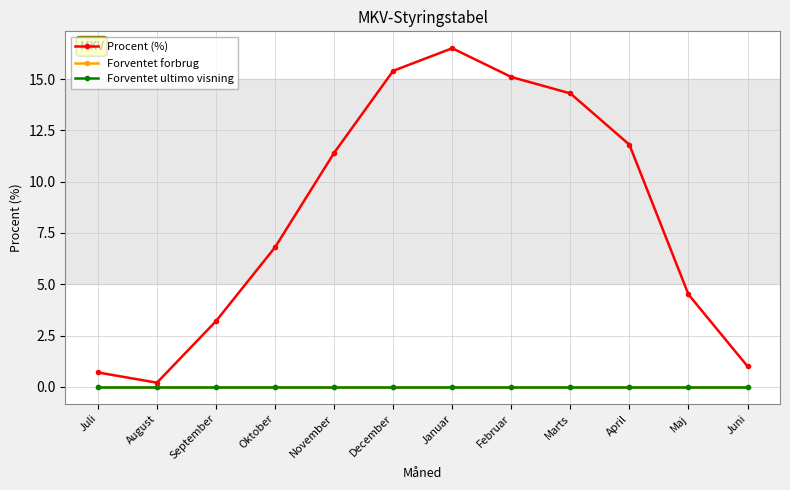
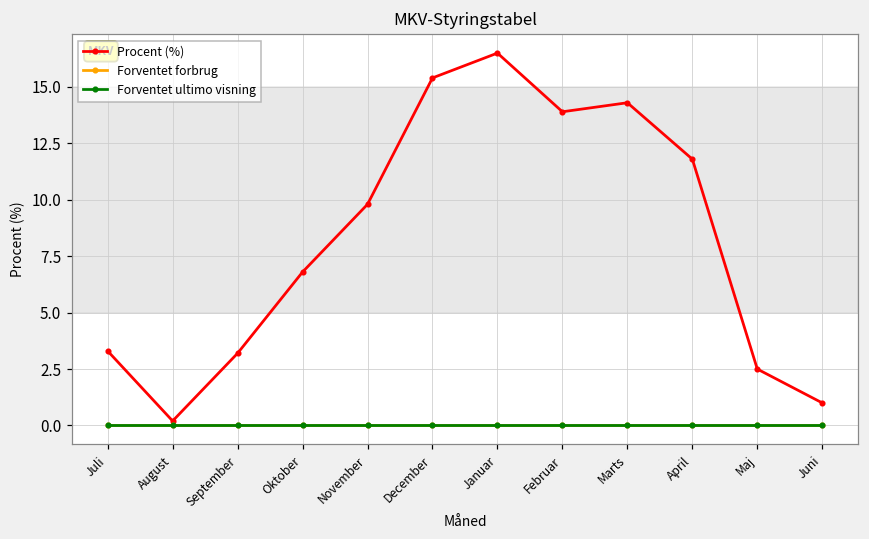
  {
    "Procent (%)": {
-     "Juli": 0.7,
+     "Juli": 3.3,
      "August": 0.2,
      "September": 3.2,
      "Oktober": 6.8,
-     "November": 11.4,
+     "November": 9.8,
      "December": 15.4,
      "Januar": 16.5,
-     "Februar": 15.1,
+     "Februar": 13.9,
      "Marts": 14.3,
      "April": 11.8,
-     "Maj": 4.5,
+     "Maj": 2.5,
      "Juni": 1.0
    },
    "Forventet ultimo visning": {
      "Juli": 0.0,
      "August": 0.0,
      "September": 0.0,
      "Oktober": 0.0,
      "November": 0.0,
      "December": 0.0,
      "Januar": 0.0,
      "Februar": 0.0,
      "Marts": 0.0,
      "April": 0.0,
      "Maj": 0.0,
      "Juni": 0.0
    }
  }
